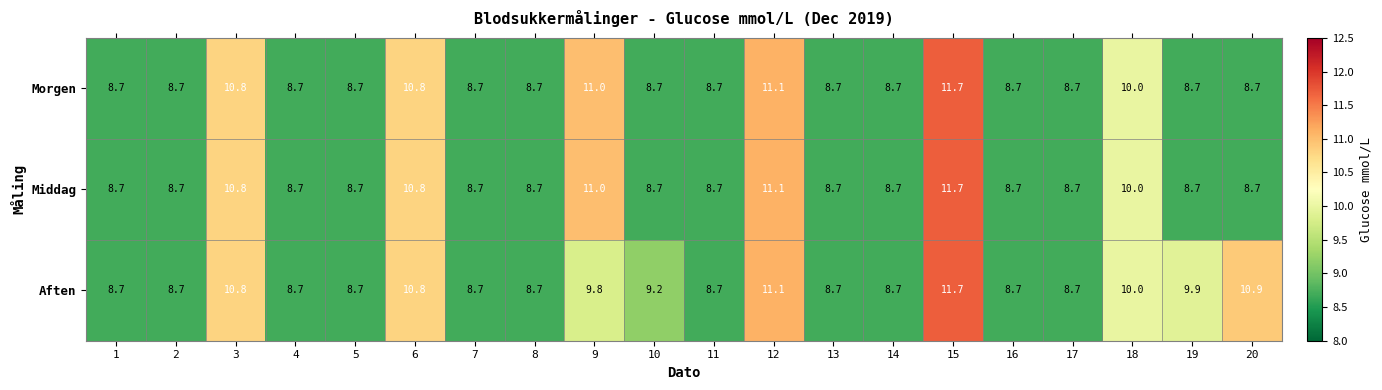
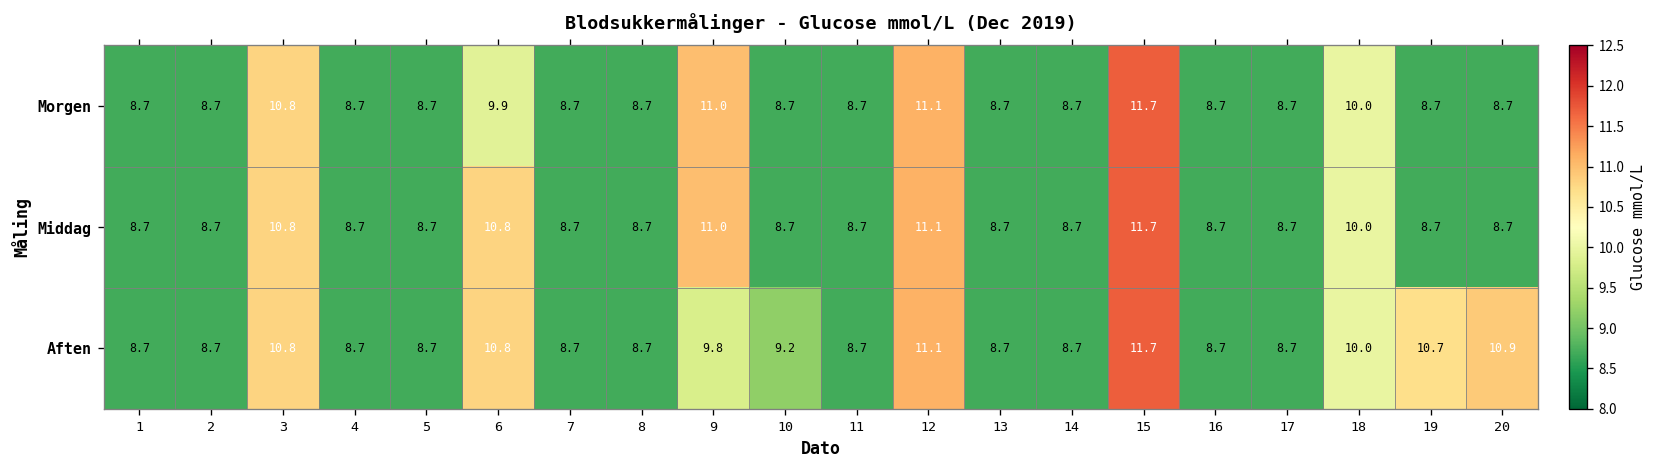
  {
    "Morgen": {
      "1": 8.7,
      "2": 8.7,
      "3": 10.8,
      "4": 8.7,
      "5": 8.7,
-     "6": 10.8,
+     "6": 9.9,
      "7": 8.7,
      "8": 8.7,
      "9": 11.0,
      "10": 8.7,
      "11": 8.7,
      "12": 11.1,
      "13": 8.7,
      "14": 8.7,
      "15": 11.7,
      "16": 8.7,
      "17": 8.7,
      "18": 10.0,
      "19": 8.7,
      "20": 8.7
    },
    "Middag": {
      "1": 8.7,
      "2": 8.7,
      "3": 10.8,
      "4": 8.7,
      "5": 8.7,
      "6": 10.8,
      "7": 8.7,
      "8": 8.7,
      "9": 11.0,
      "10": 8.7,
      "11": 8.7,
      "12": 11.1,
      "13": 8.7,
      "14": 8.7,
      "15": 11.7,
      "16": 8.7,
      "17": 8.7,
      "18": 10.0,
      "19": 8.7,
      "20": 8.7
    },
    "Aften": {
      "1": 8.7,
      "2": 8.7,
      "3": 10.8,
      "4": 8.7,
      "5": 8.7,
      "6": 10.8,
      "7": 8.7,
      "8": 8.7,
      "9": 9.8,
      "10": 9.2,
      "11": 8.7,
      "12": 11.1,
      "13": 8.7,
      "14": 8.7,
      "15": 11.7,
      "16": 8.7,
      "17": 8.7,
      "18": 10.0,
-     "19": 9.9,
+     "19": 10.7,
      "20": 10.9
    }
  }
